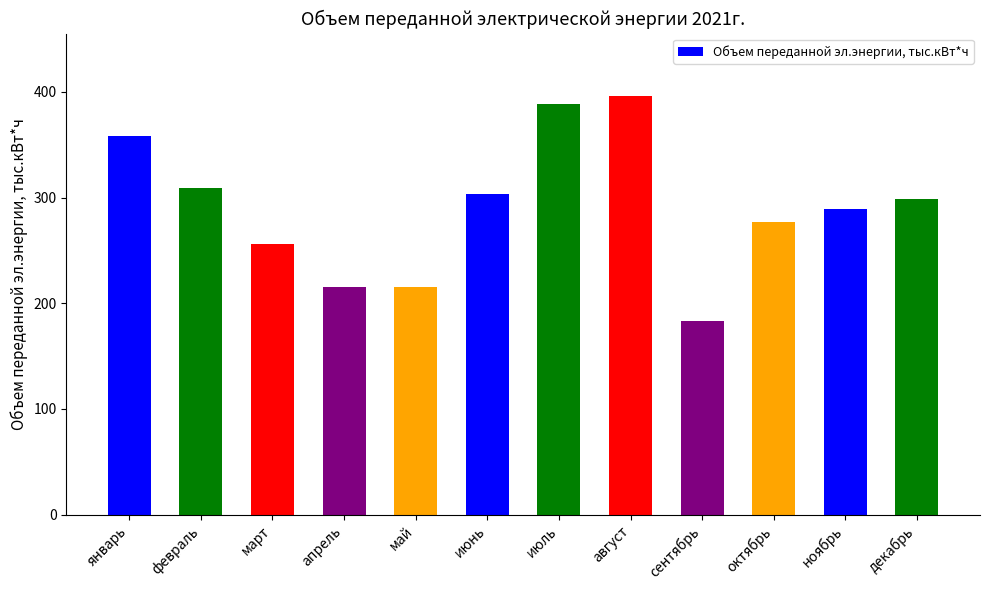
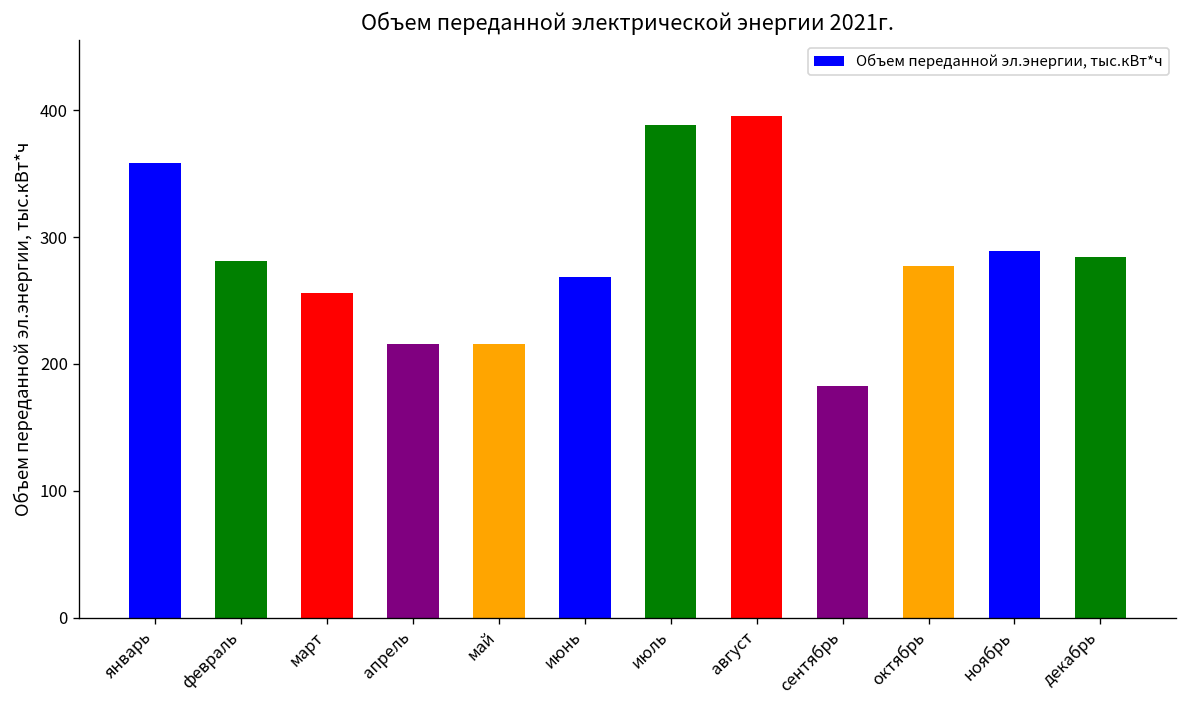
  {
    "январь": 358,
-   "февраль": 309,
+   "февраль": 281,
    "март": 256,
    "апрель": 215,
    "май": 215,
-   "июнь": 304,
+   "июнь": 268,
    "июль": 388,
    "август": 396,
    "сентябрь": 183,
    "октябрь": 277,
    "ноябрь": 289,
-   "декабрь": 299
+   "декабрь": 284
  }
